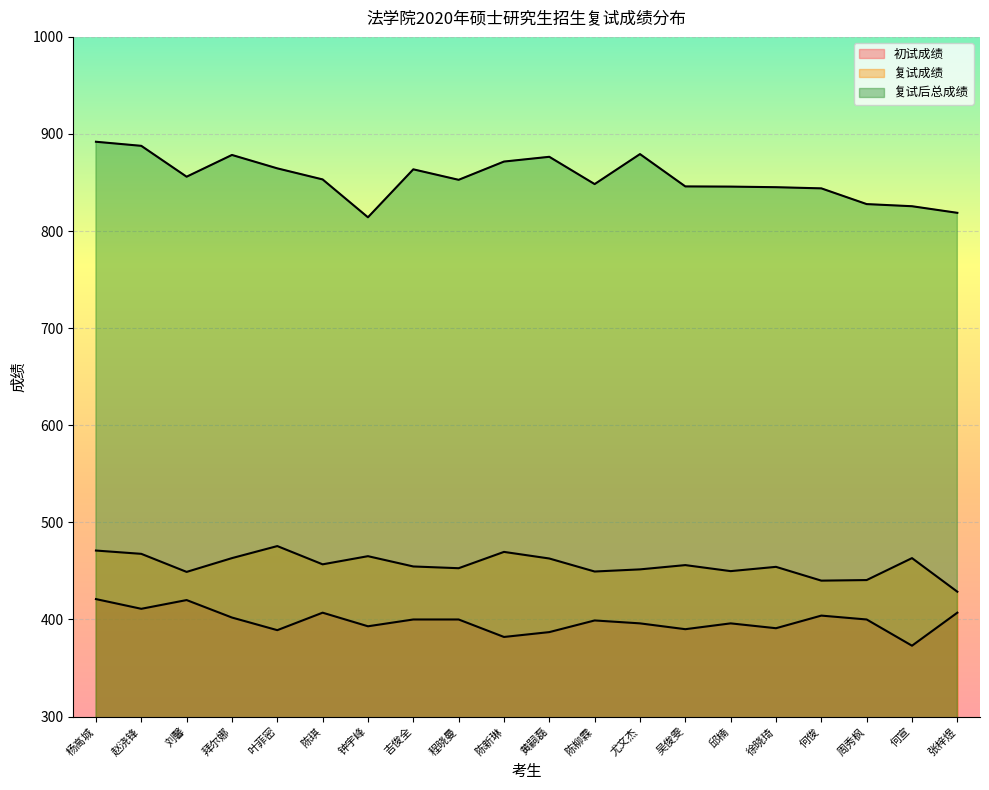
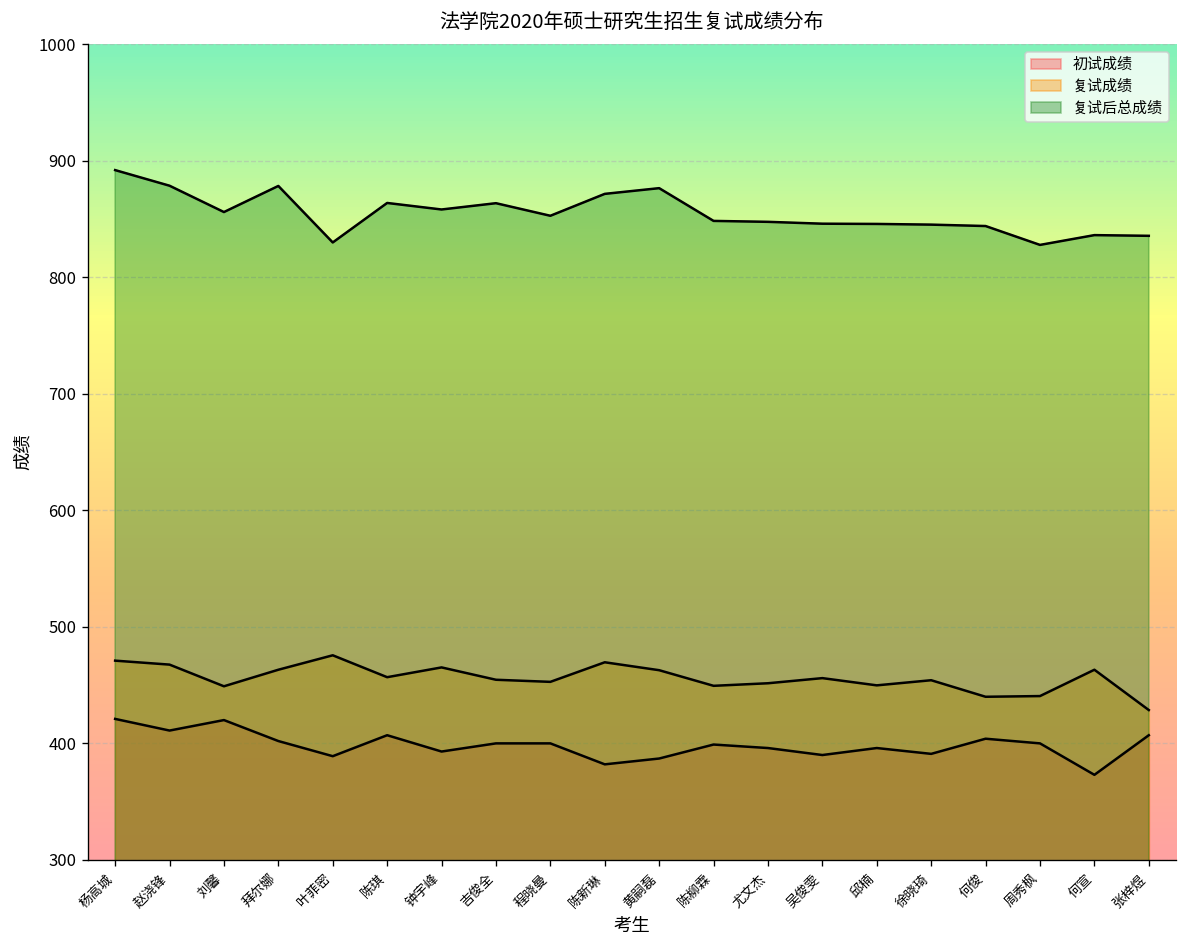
  {
    "复试后总成绩": {
      "杨高城": 890,
-     "赵浇锋": 890,
+     "赵浇锋": 880,
      "刘馨": 860,
      "拜尔娜": 880,
-     "叶菲密": 860,
-     "陈琪": 850,
-     "钟宇峰": 810,
+     "叶菲密": 830,
+     "陈琪": 860,
+     "钟宇峰": 860,
      "吉俊全": 860,
      "程晓曼": 850,
      "陈新琳": 870,
      "黄嗣磊": 880,
      "陈柳霖": 850,
-     "尤文杰": 880,
+     "尤文杰": 850,
      "吴俊雯": 850,
      "邱楠": 850,
      "徐晓琦": 850,
      "何俊": 840,
      "周秀枫": 830,
-     "何宣": 830,
-     "张梓煜": 820
+     "何宣": 840,
+     "张梓煜": 840
    }
  }
